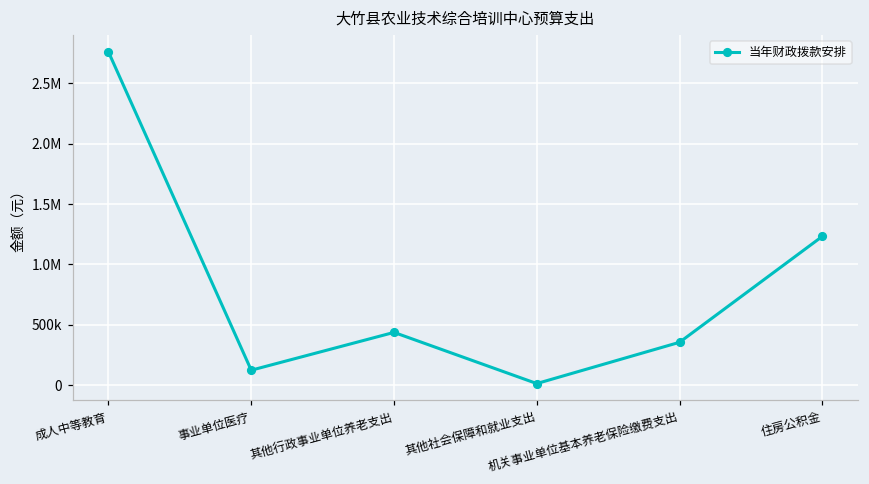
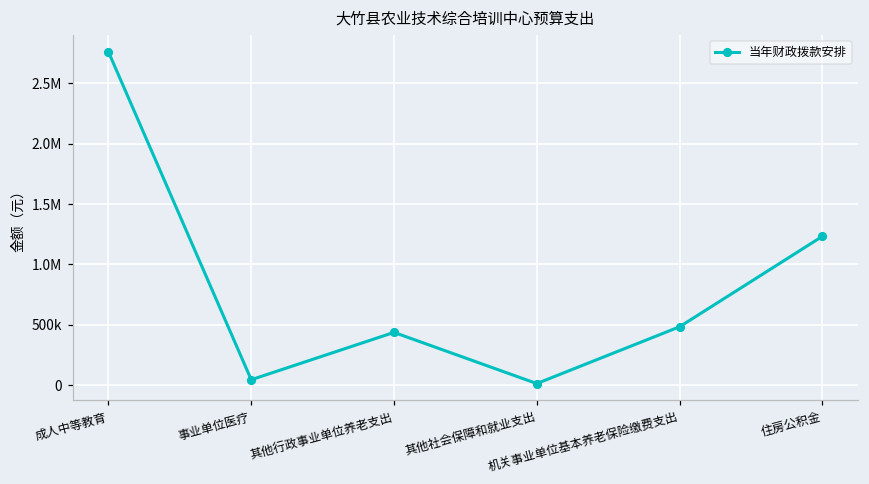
  {
    "成人中等教育": 2760000,
-   "事业单位医疗": 120000,
+   "事业单位医疗": 40000,
    "其他行政事业单位养老支出": 440000,
    "其他社会保障和就业支出": 10000,
-   "机关事业单位基本养老保险缴费支出": 360000,
+   "机关事业单位基本养老保险缴费支出": 480000,
    "住房公积金": 1230000
  }
